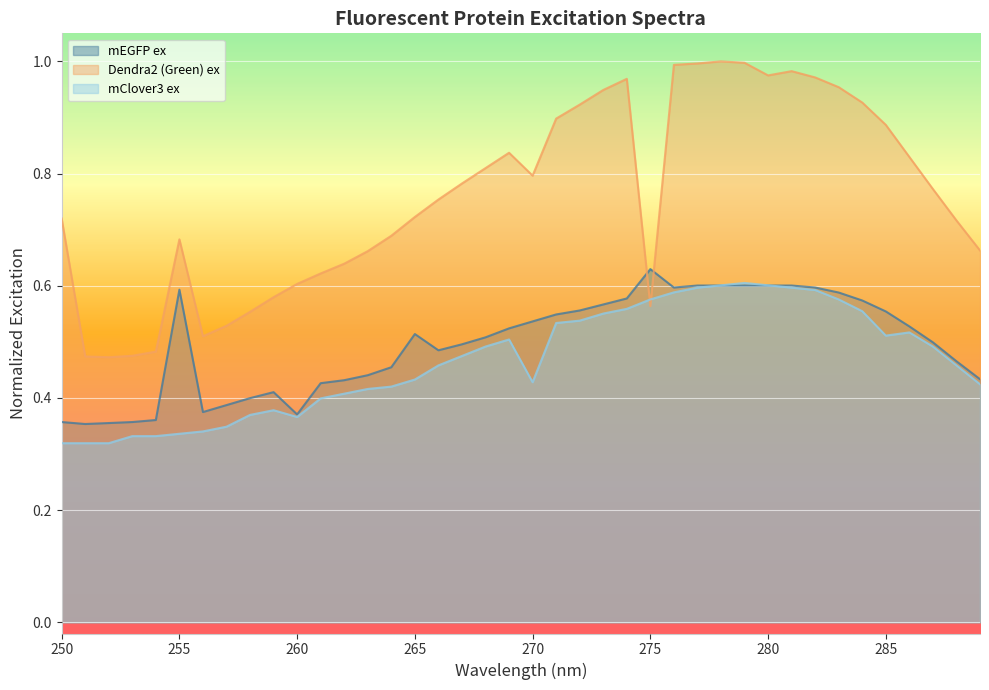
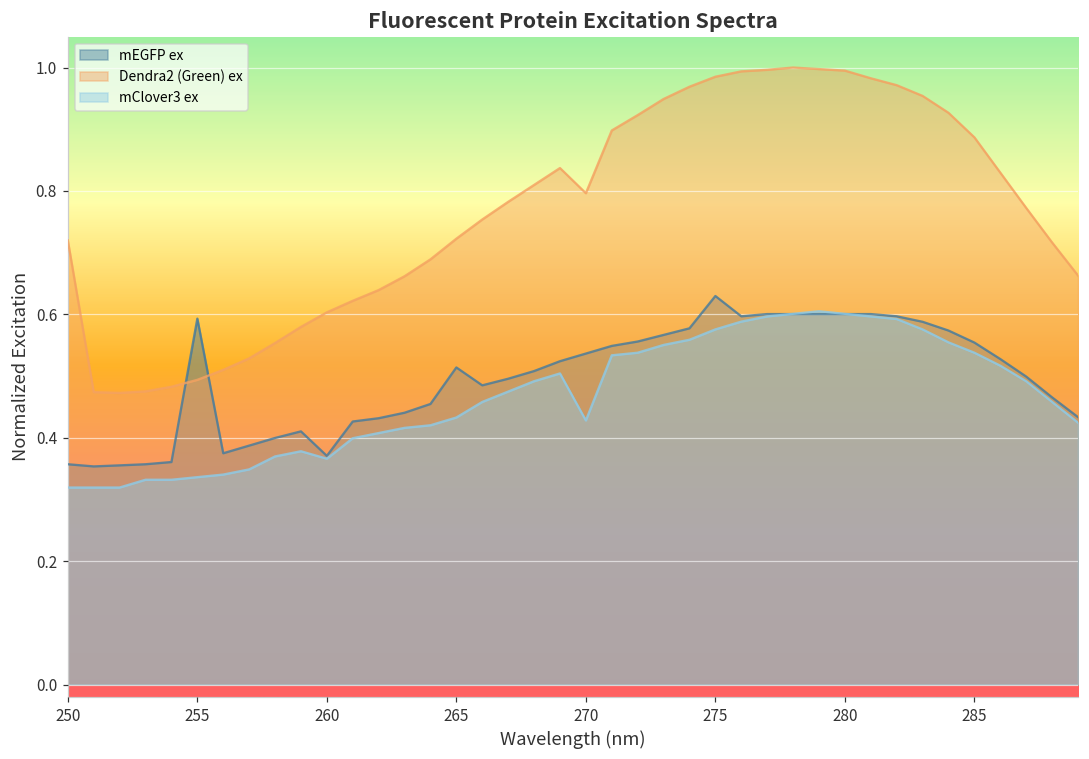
  {
    "mEGFP ex": {
      "250": 0.36,
      "255": 0.59,
      "260": 0.37,
      "265": 0.51,
      "270": 0.54,
      "275": 0.63,
      "285": 0.55
    },
    "Dendra2 (Green) ex": {
      "250": 0.72,
-     "255": 0.68,
+     "255": 0.49,
      "260": 0.60,
      "265": 0.72,
      "270": 0.80,
-     "275": 0.56,
-     "280": 0.98,
+     "275": 0.99,
+     "280": 1.00,
      "285": 0.89
    },
    "mClover3 ex": {
      "250": 0.32,
      "255": 0.34,
      "260": 0.37,
      "265": 0.43,
      "270": 0.43,
      "275": 0.58,
-     "285": 0.51
+     "285": 0.54
    }
  }
